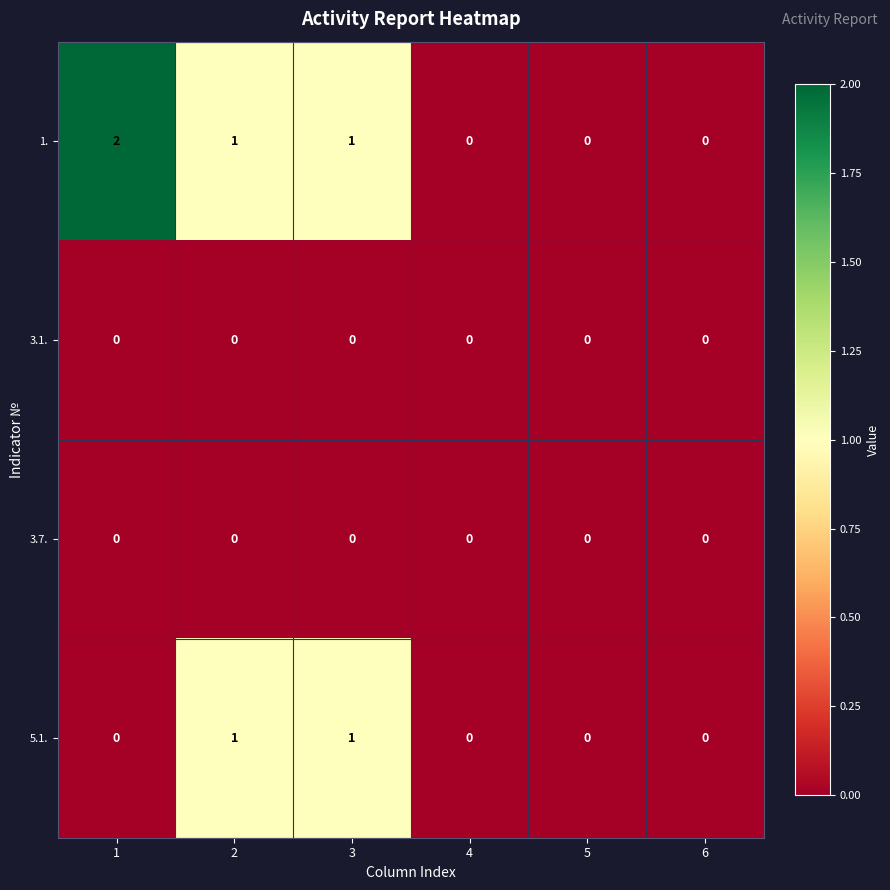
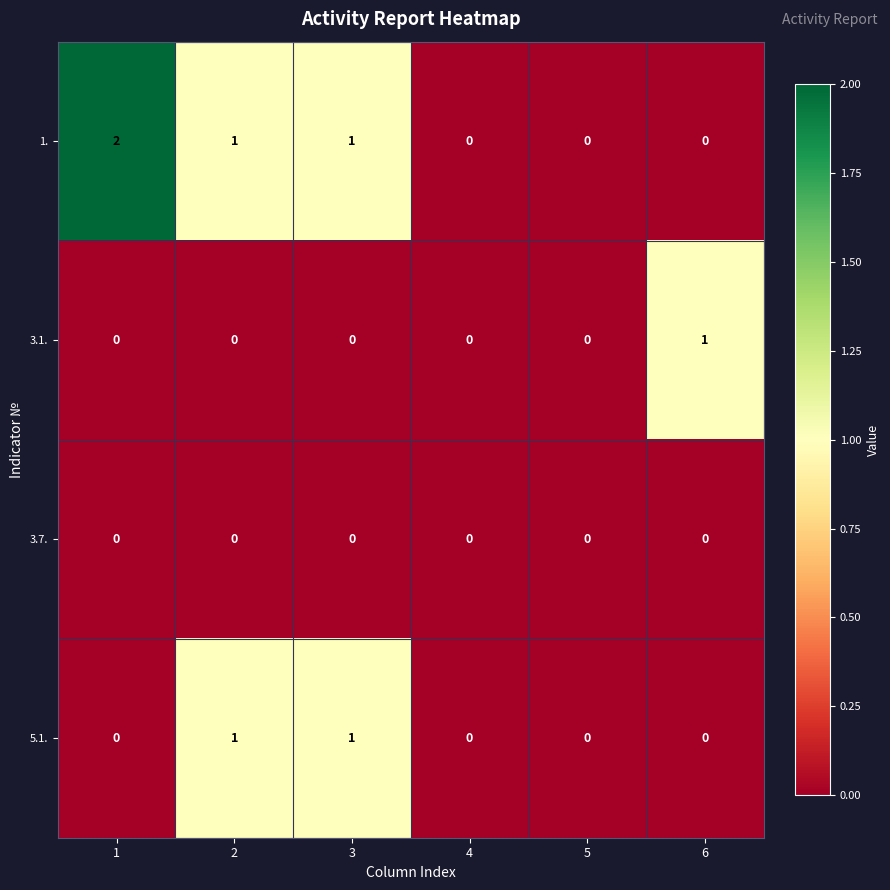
  {
    "1.": {
      "1": 2,
      "2": 1,
      "3": 1,
      "4": 0,
      "5": 0,
      "6": 0
    },
    "3.1.": {
      "1": 0,
      "2": 0,
      "3": 0,
      "4": 0,
      "5": 0,
-     "6": 0
+     "6": 1
    },
    "3.7.": {
      "1": 0,
      "2": 0,
      "3": 0,
      "4": 0,
      "5": 0,
      "6": 0
    },
    "5.1.": {
      "1": 0,
      "2": 1,
      "3": 1,
      "4": 0,
      "5": 0,
      "6": 0
    }
  }
